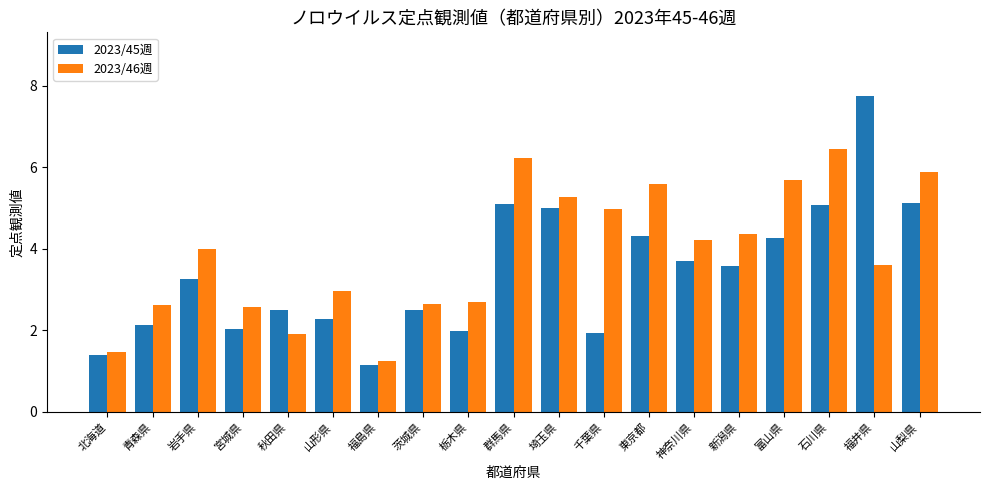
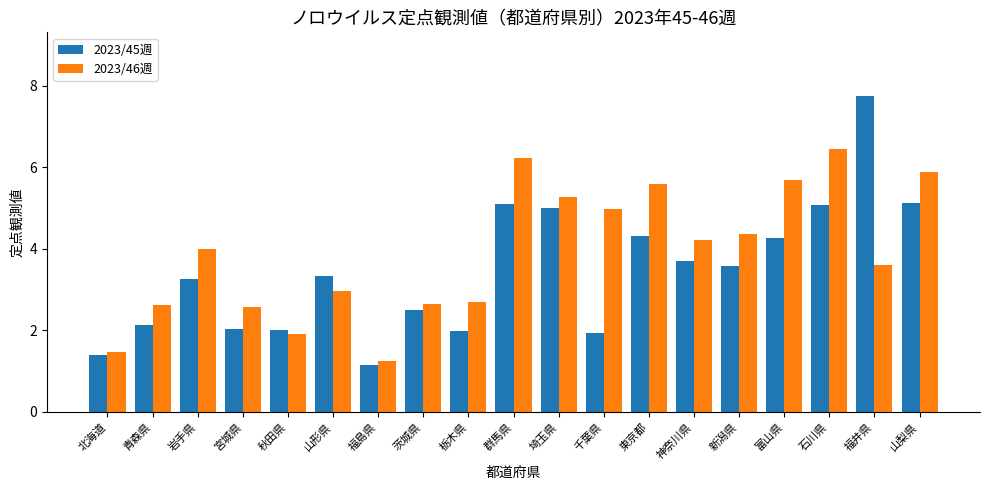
  {
    "2023/45週": {
      "北海道": 1.4,
      "青森県": 2.1,
      "岩手県": 3.3,
      "宮城県": 2.0,
-     "秋田県": 2.5,
-     "山形県": 2.3,
+     "秋田県": 2.0,
+     "山形県": 3.3,
      "福島県": 1.2,
      "茨城県": 2.5,
      "栃木県": 2.0,
      "群馬県": 5.1,
      "埼玉県": 5.0,
      "千葉県": 1.9,
      "東京都": 4.3,
      "神奈川県": 3.7,
      "新潟県": 3.6,
      "富山県": 4.3,
      "石川県": 5.1,
      "福井県": 7.8,
      "山梨県": 5.1
    },
    "2023/46週": {
      "北海道": 1.5,
      "青森県": 2.6,
      "岩手県": 4.0,
      "宮城県": 2.6,
      "秋田県": 1.9,
      "山形県": 3.0,
      "福島県": 1.2,
      "茨城県": 2.6,
      "栃木県": 2.7,
      "群馬県": 6.2,
      "埼玉県": 5.3,
      "千葉県": 5.0,
      "東京都": 5.6,
      "神奈川県": 4.2,
      "新潟県": 4.4,
      "富山県": 5.7,
      "石川県": 6.5,
      "福井県": 3.6,
      "山梨県": 5.9
    }
  }
